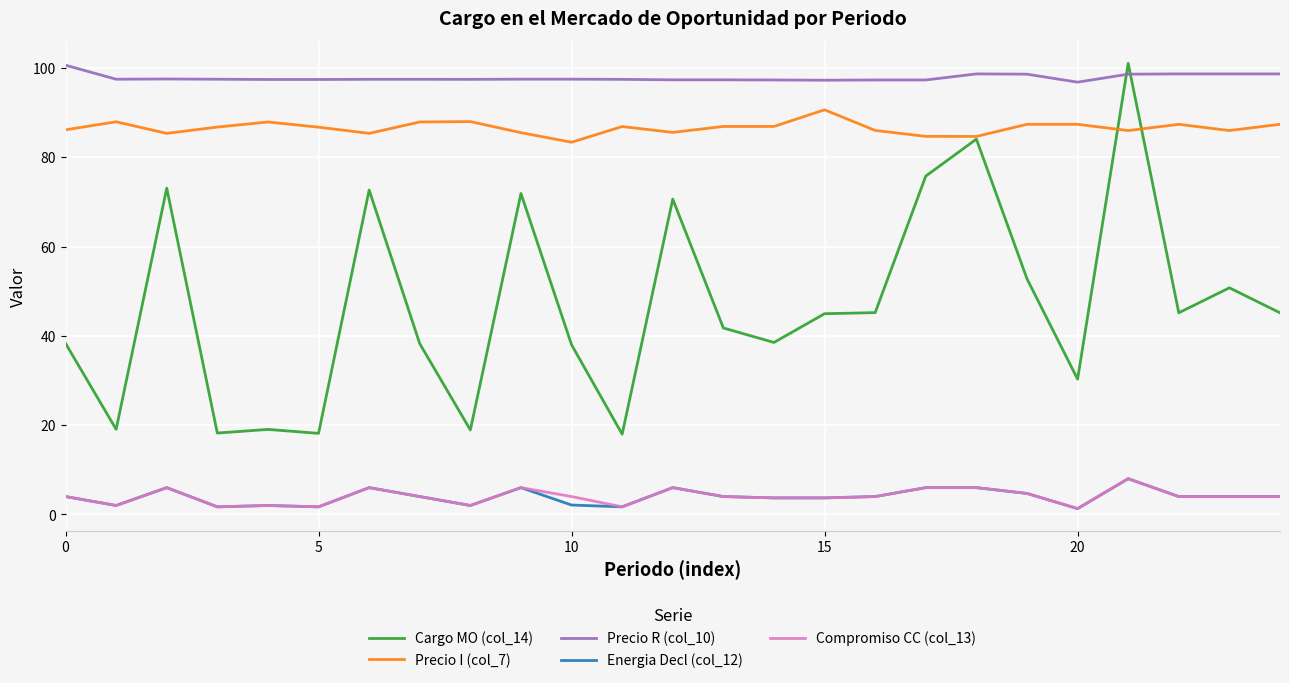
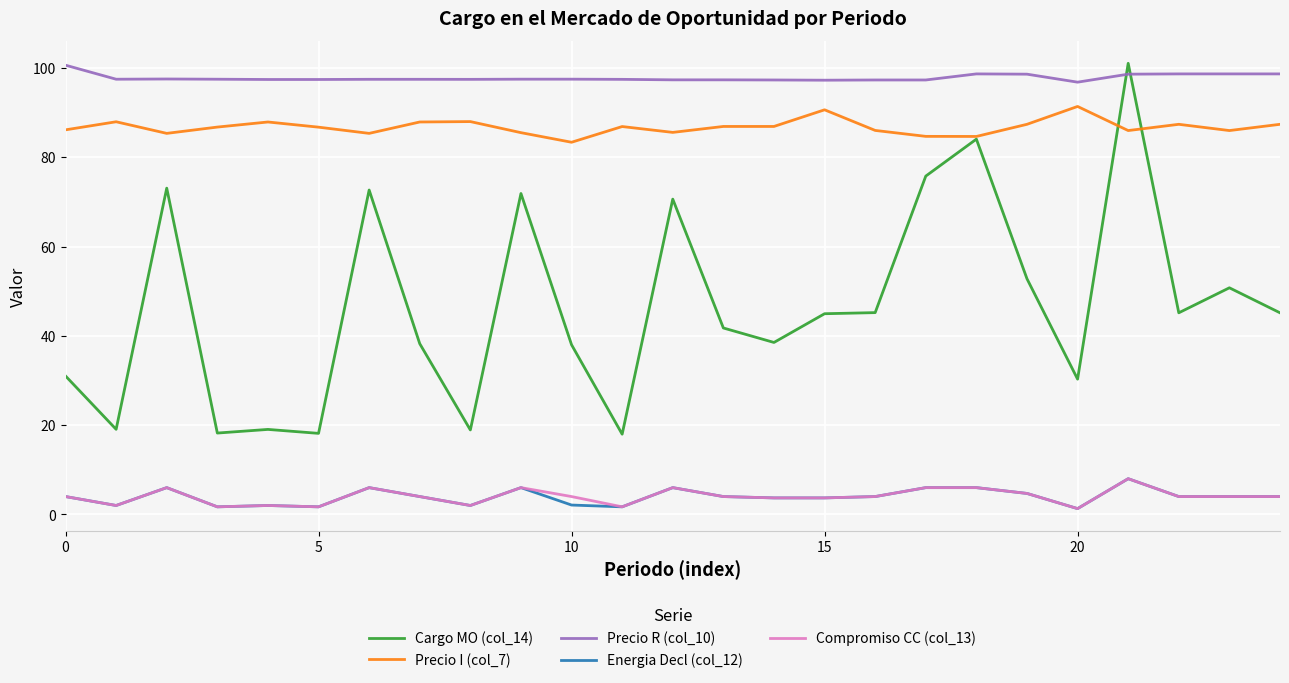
  {
    "Cargo MO (col_14)": {
-     "0": 38,
+     "0": 31,
      "5": 18,
      "10": 38,
      "15": 45,
      "20": 30
    },
    "Precio I (col_7)": {
      "0": 86,
      "5": 87,
      "10": 83,
      "15": 91,
-     "20": 87
+     "20": 91
    },
    "Precio R (col_10)": {
      "0": 101,
      "5": 97,
      "10": 97,
      "15": 97,
      "20": 97
    },
    "Energia Decl (col_12)": {
      "10": 2
    },
    "Compromiso CC (col_13)": {
      "10": 4
    }
  }
